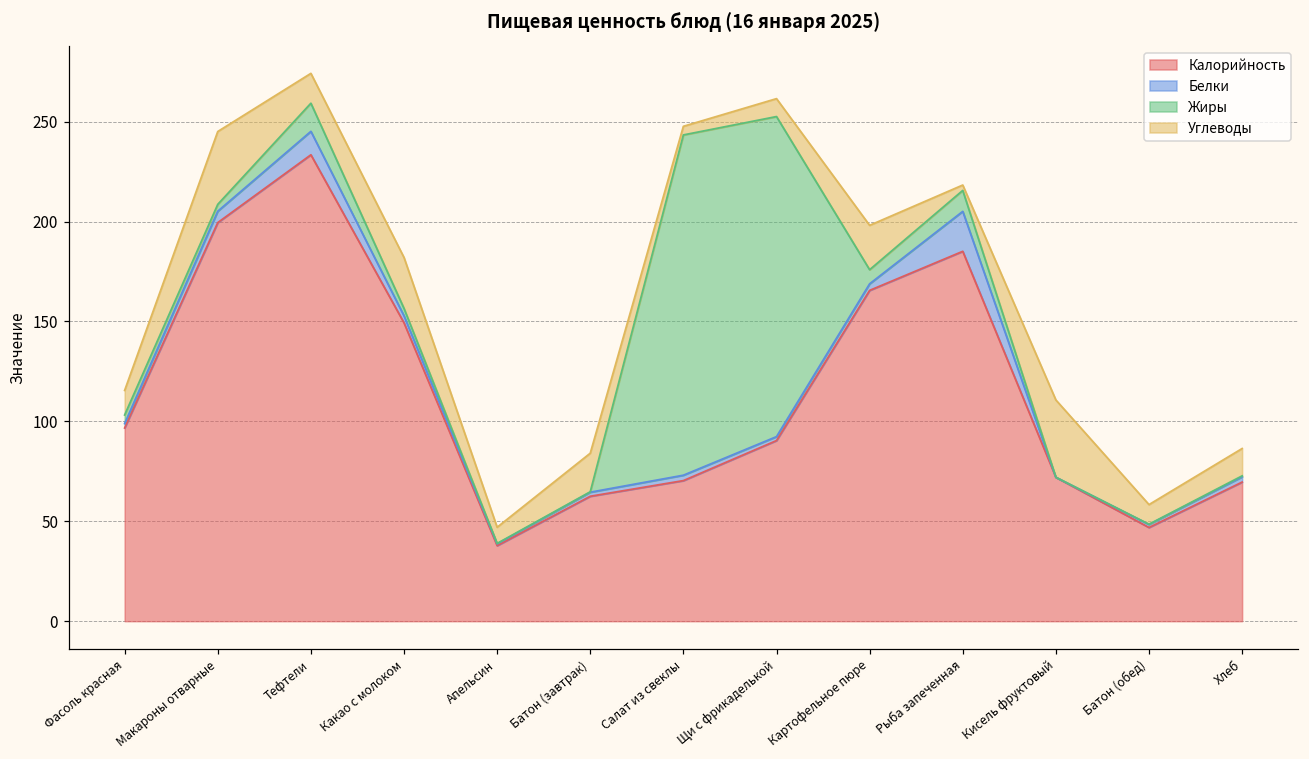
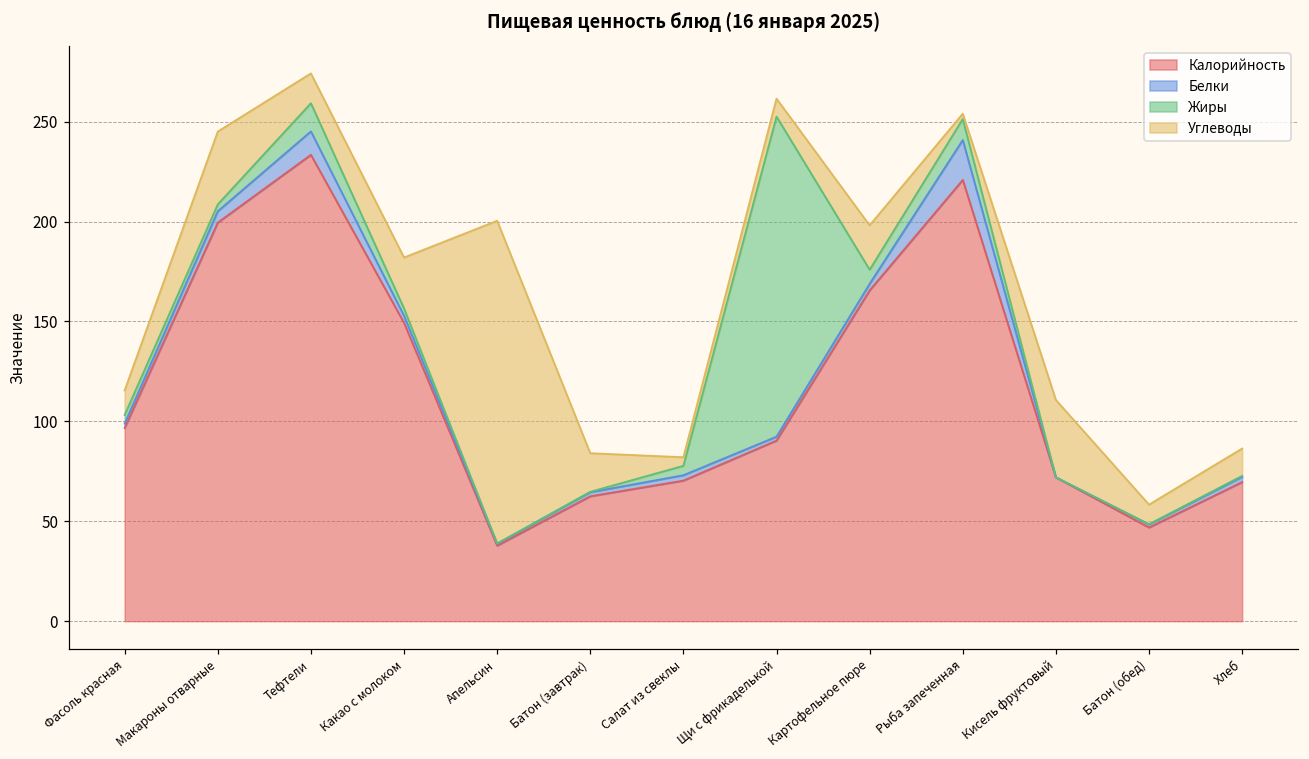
  {
    "Калорийность": {
      "Фасоль красная": 97,
      "Макароны отварные": 199,
      "Тефтели": 233,
      "Какао с молоком": 149,
      "Батон (завтрак)": 63,
      "Салат из свеклы": 70,
      "Щи с фрикаделькой": 90,
      "Картофельное пюре": 166,
-     "Рыба запеченная": 185,
+     "Рыба запеченная": 221,
      "Батон (обед)": 47,
      "Хлеб": 70
    },
    "Белки": {
      "Фасоль красная": 2,
      "Макароны отварные": 6,
      "Тефтели": 12,
      "Какао с молоком": 4,
      "Салат из свеклы": 3,
      "Щи с фрикаделькой": 2,
      "Картофельное пюре": 3,
      "Рыба запеченная": 20
    },
    "Жиры": {
      "Фасоль красная": 4,
      "Макароны отварные": 3,
      "Тефтели": 14,
      "Какао с молоком": 4,
-     "Салат из свеклы": 170,
+     "Салат из свеклы": 5,
      "Щи с фрикаделькой": 160,
      "Картофельное пюре": 7,
      "Рыба запеченная": 10
    },
    "Углеводы": {
      "Фасоль красная": 12,
      "Макароны отварные": 36,
      "Тефтели": 15,
      "Какао с молоком": 26,
-     "Апельсин": 8,
+     "Апельсин": 162,
      "Батон (завтрак)": 19,
      "Салат из свеклы": 4,
      "Щи с фрикаделькой": 9,
      "Картофельное пюре": 22,
      "Рыба запеченная": 3,
      "Кисель фруктовый": 39,
      "Батон (обед)": 10,
      "Хлеб": 14
    }
  }
